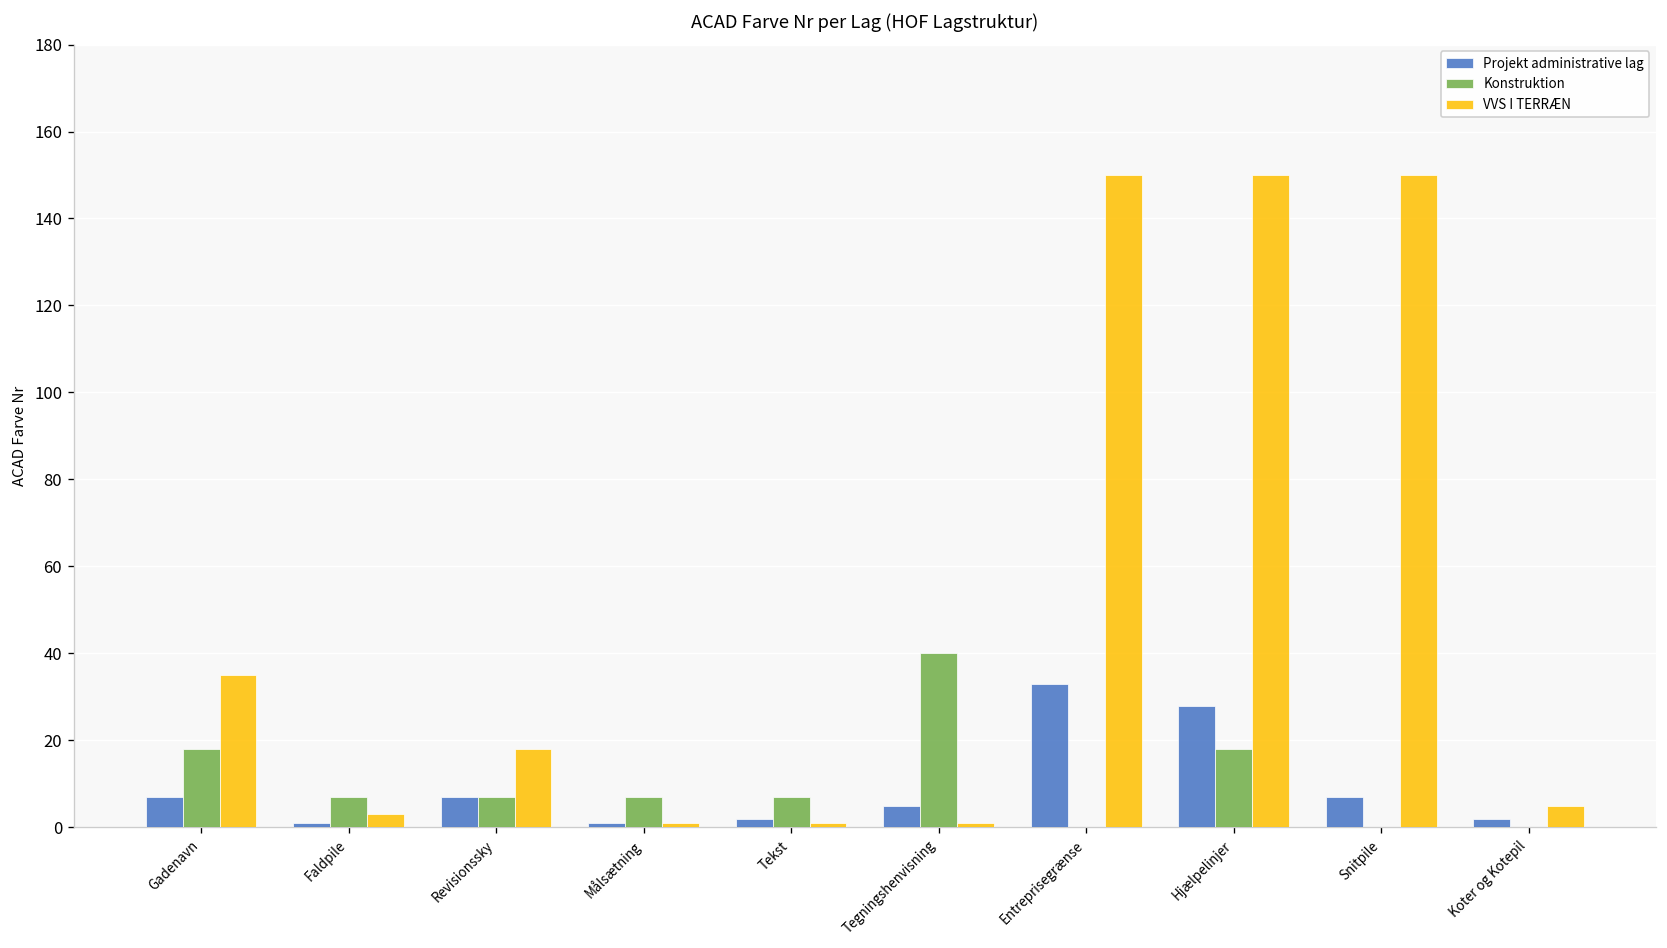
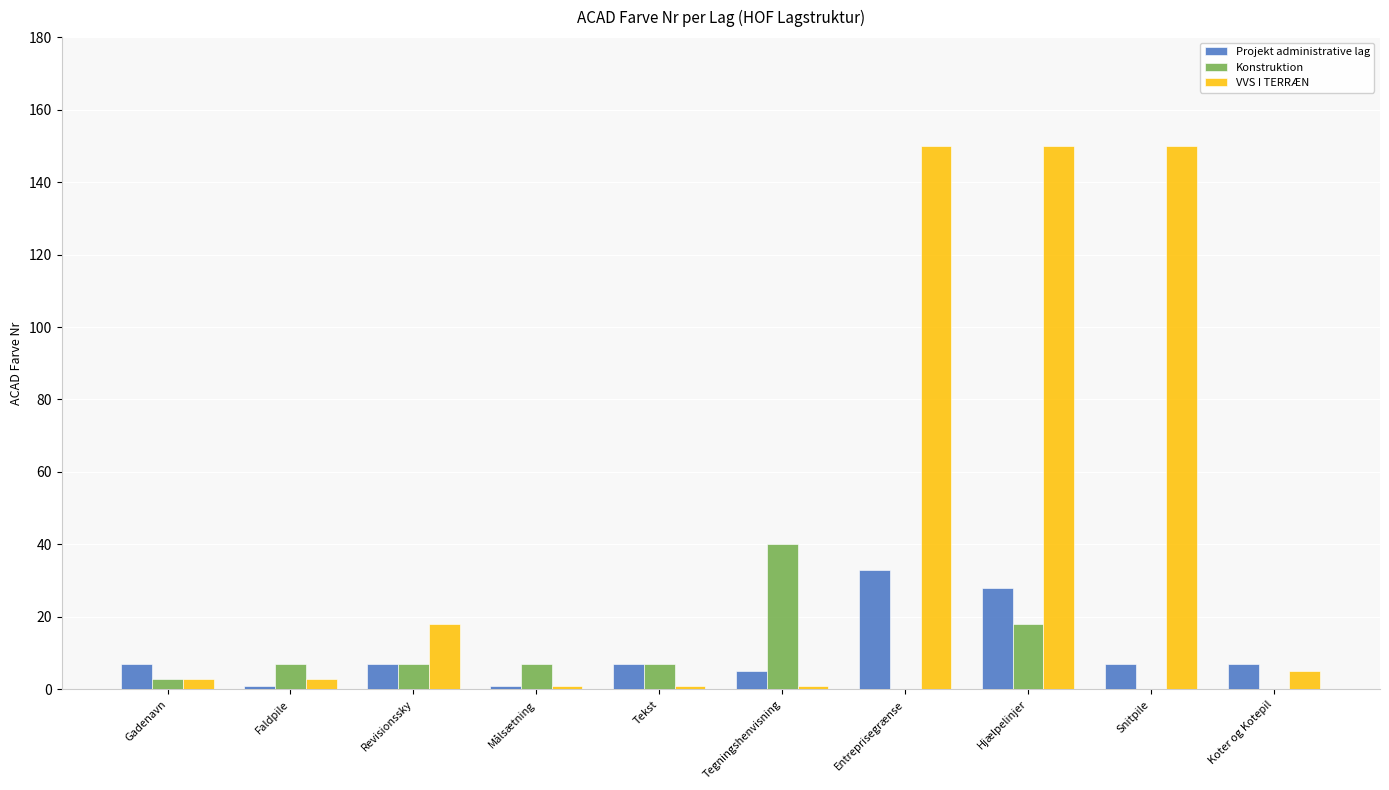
  {
    "Projekt administrative lag": {
      "Gadenavn": 7,
      "Faldpile": 1,
      "Revisionssky": 7,
      "Målsætning": 1,
-     "Tekst": 2,
+     "Tekst": 7,
      "Tegningshenvisning": 5,
      "Entreprisegrænse": 33,
      "Hjælpelinjer": 28,
      "Snitpile": 7,
-     "Koter og Kotepil": 2
+     "Koter og Kotepil": 7
    },
    "Konstruktion": {
-     "Gadenavn": 18,
+     "Gadenavn": 3,
      "Faldpile": 7,
      "Revisionssky": 7,
      "Målsætning": 7,
      "Tekst": 7,
      "Tegningshenvisning": 40,
      "Entreprisegrænse": 0,
      "Hjælpelinjer": 18,
      "Snitpile": 0,
      "Koter og Kotepil": 0
    },
    "VVS I TERRÆN": {
-     "Gadenavn": 35,
+     "Gadenavn": 3,
      "Faldpile": 3,
      "Revisionssky": 18,
      "Målsætning": 1,
      "Tekst": 1,
      "Tegningshenvisning": 1,
      "Entreprisegrænse": 150,
      "Hjælpelinjer": 150,
      "Snitpile": 150,
      "Koter og Kotepil": 5
    }
  }
